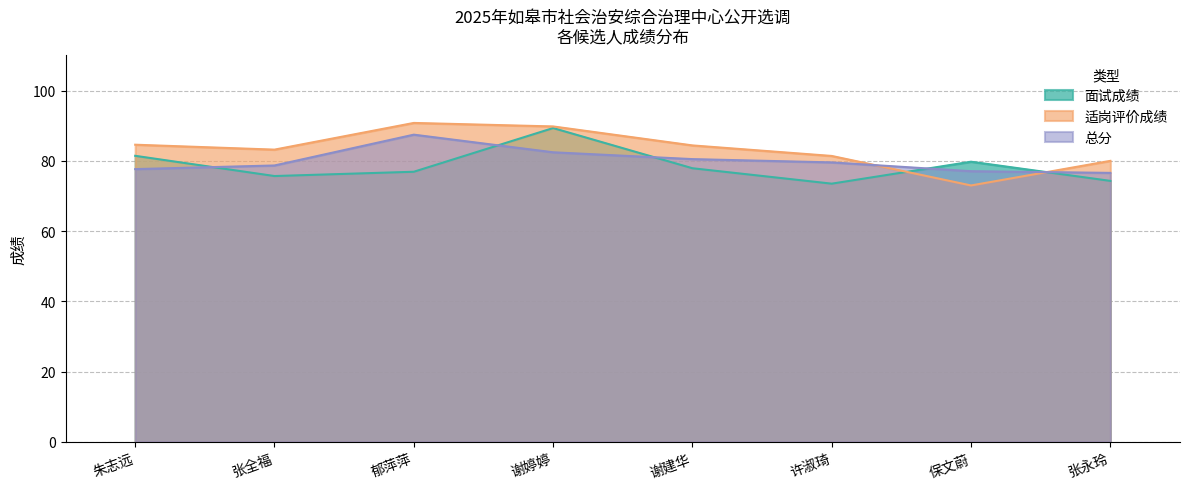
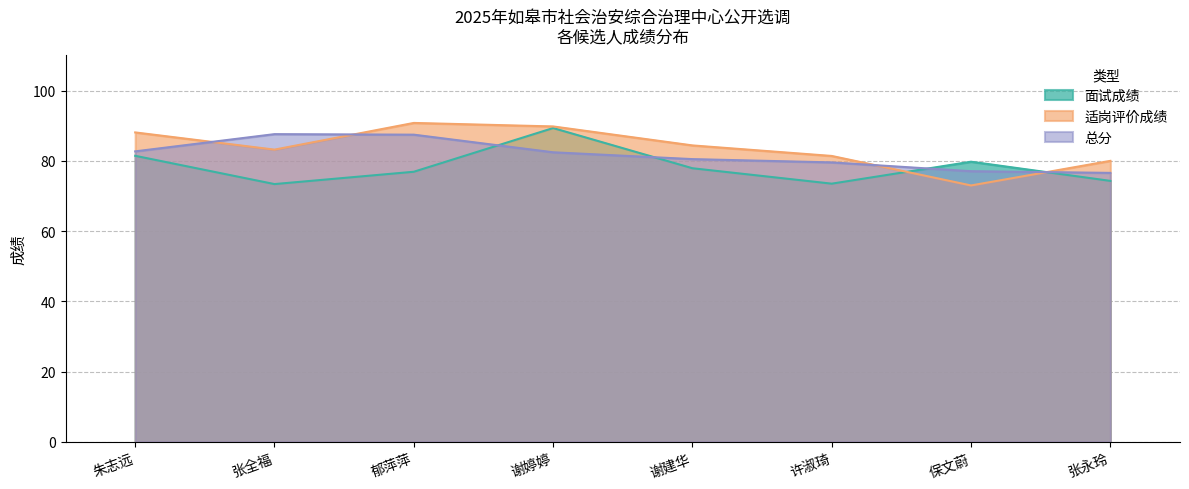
  {
    "面试成绩": {
      "朱志远": 81,
-     "张全福": 76,
+     "张全福": 73,
      "郁萍萍": 77,
      "谢建华": 78,
      "许淑琦": 74,
      "保文蔚": 80,
      "张永玲": 74
    },
    "适岗评价成绩": {
-     "朱志远": 85,
+     "朱志远": 88,
      "张全福": 83,
      "郁萍萍": 91,
      "谢建华": 84,
      "许淑琦": 81,
      "保文蔚": 73,
      "张永玲": 80
    },
    "总分": {
-     "朱志远": 78,
-     "张全福": 79,
+     "朱志远": 83,
+     "张全福": 88,
      "郁萍萍": 87,
      "谢婷婷": 82,
      "谢建华": 81,
      "许淑琦": 80,
      "保文蔚": 77,
      "张永玲": 77
    }
  }
